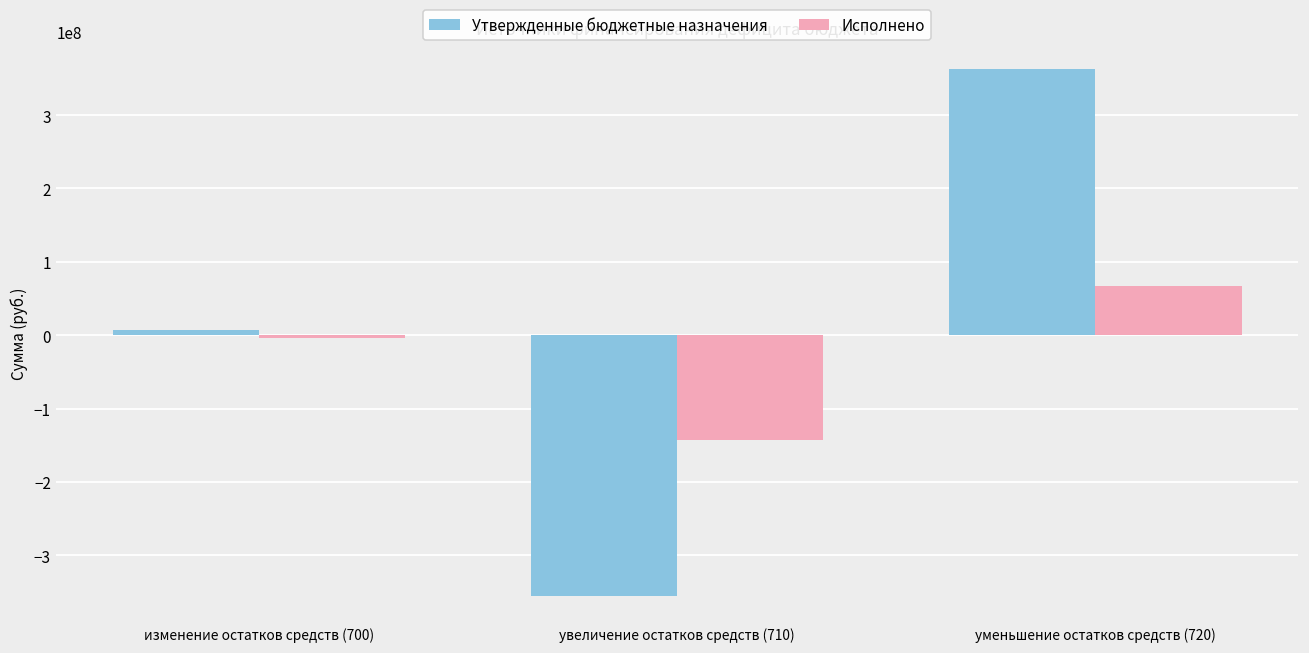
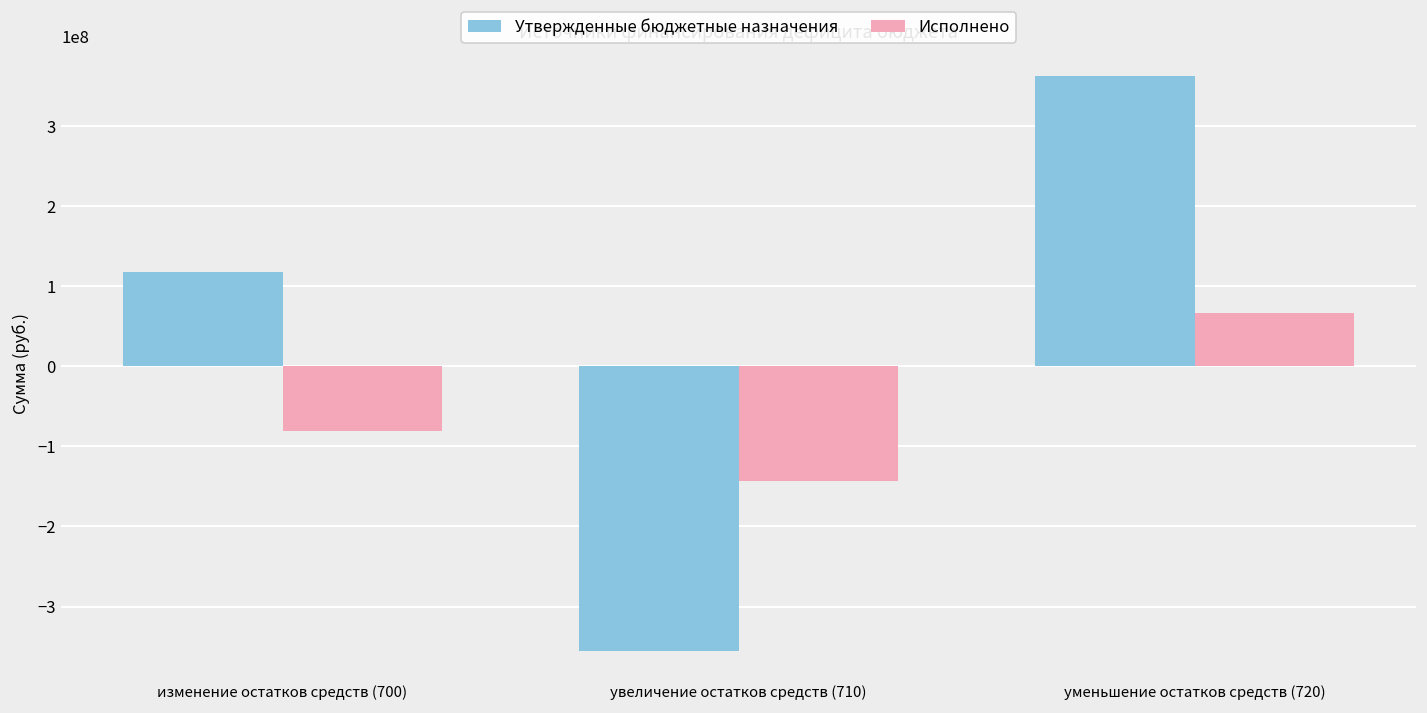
  {
    "Утвержденные бюджетные назначения": {
-     "изменение остатков средств (700)": 10000000,
+     "изменение остатков средств (700)": 120000000,
      "увеличение остатков средств (710)": -350000000,
      "уменьшение остатков средств (720)": 360000000
    },
    "Исполнено": {
-     "изменение остатков средств (700)": 0,
+     "изменение остатков средств (700)": -80000000,
      "увеличение остатков средств (710)": -140000000,
      "уменьшение остатков средств (720)": 70000000
    }
  }
